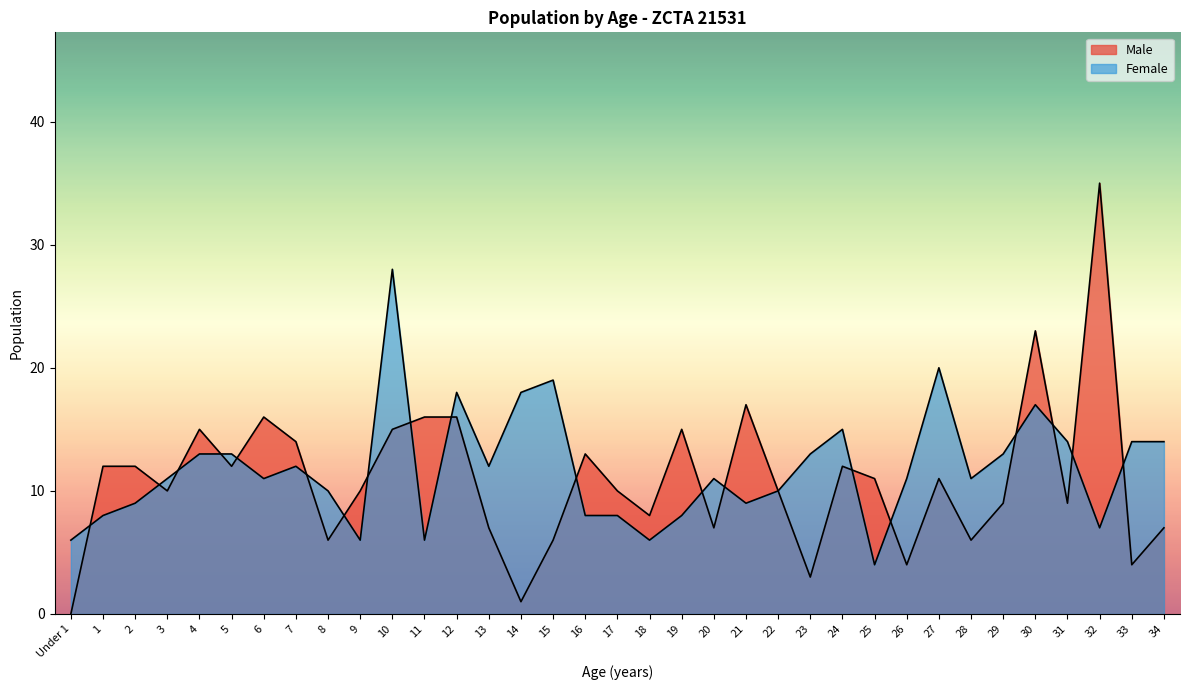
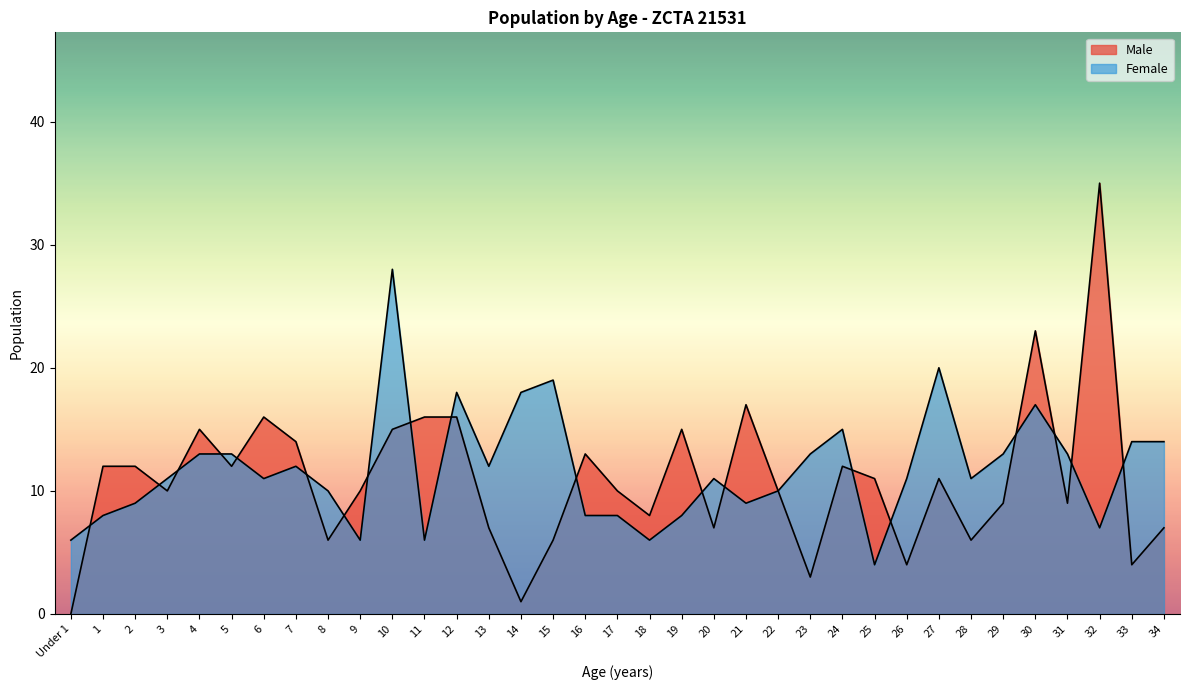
  {
    "Male": {
      "Under 1": 0,
      "1": 12,
      "2": 12,
      "3": 10,
      "4": 15,
      "5": 12,
      "6": 16,
      "7": 14,
      "8": 6,
      "9": 10,
      "10": 15,
      "11": 16,
      "12": 16,
      "13": 7,
      "14": 1,
      "15": 6,
      "16": 13,
      "17": 10,
      "18": 8,
      "19": 15,
      "20": 7,
      "21": 17,
      "23": 3,
      "24": 12,
      "25": 11,
      "26": 4,
      "27": 11,
      "28": 6,
      "29": 9,
      "30": 23,
      "31": 9,
      "32": 35,
      "33": 4,
      "34": 7
    },
    "Female": {
      "Under 1": 6,
      "1": 8,
      "2": 9,
      "3": 11,
      "4": 13,
      "5": 13,
      "6": 11,
      "7": 12,
      "8": 10,
      "9": 6,
      "10": 28,
      "11": 6,
      "12": 18,
      "13": 12,
      "14": 18,
      "15": 19,
      "16": 8,
      "17": 8,
      "18": 6,
      "19": 8,
      "20": 11,
      "21": 9,
      "23": 13,
      "24": 15,
      "25": 4,
      "26": 11,
      "27": 20,
      "28": 11,
      "29": 13,
      "30": 17,
-     "31": 14,
+     "31": 13,
      "32": 7,
      "33": 14,
      "34": 14
    }
  }
